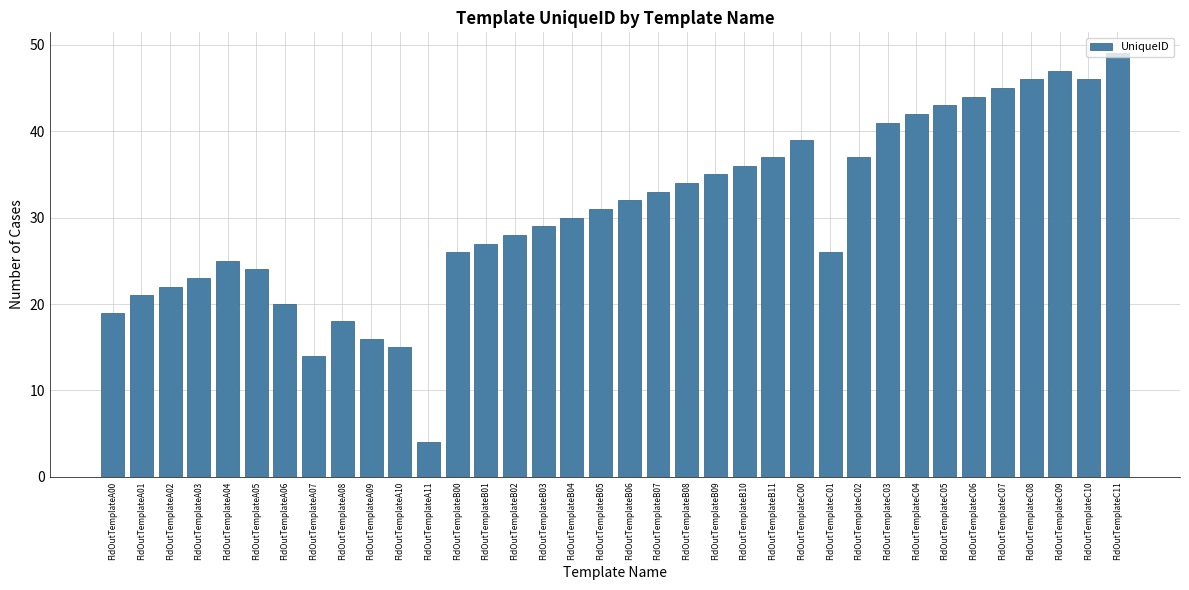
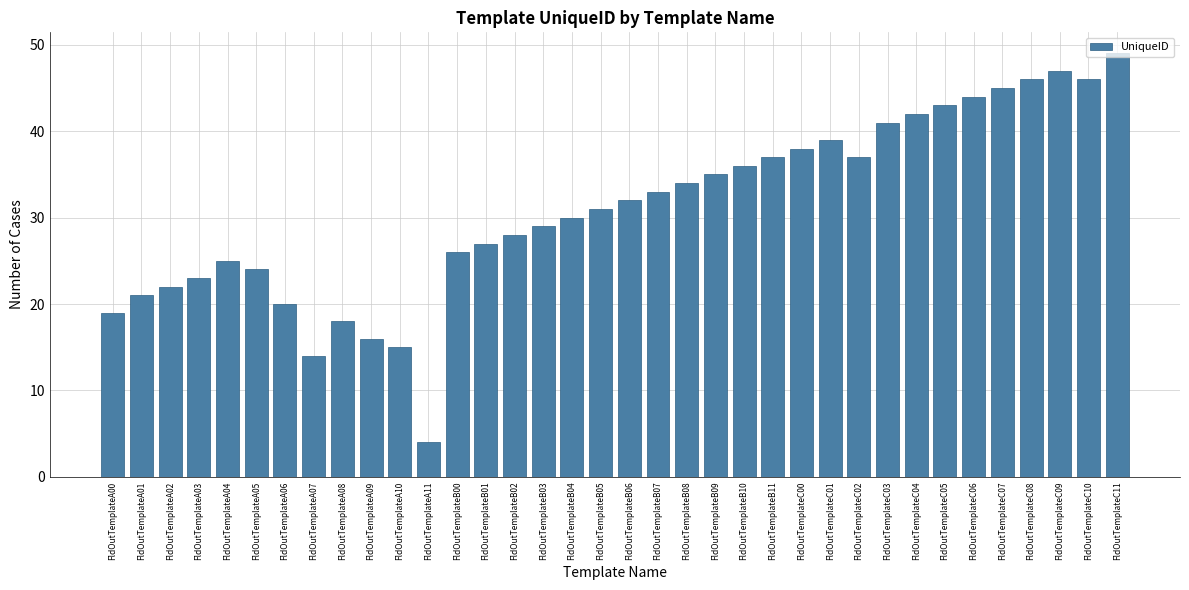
  {
    "FldOutTemplateA00": 19,
    "FldOutTemplateA01": 21,
    "FldOutTemplateA02": 22,
    "FldOutTemplateA03": 23,
    "FldOutTemplateA04": 25,
    "FldOutTemplateA05": 24,
    "FldOutTemplateA06": 20,
    "FldOutTemplateA07": 14,
    "FldOutTemplateA08": 18,
    "FldOutTemplateA09": 16,
    "FldOutTemplateA10": 15,
    "FldOutTemplateA11": 4,
    "FldOutTemplateB00": 26,
    "FldOutTemplateB01": 27,
    "FldOutTemplateB02": 28,
    "FldOutTemplateB03": 29,
    "FldOutTemplateB04": 30,
    "FldOutTemplateB05": 31,
    "FldOutTemplateB06": 32,
    "FldOutTemplateB07": 33,
    "FldOutTemplateB08": 34,
    "FldOutTemplateB09": 35,
    "FldOutTemplateB10": 36,
    "FldOutTemplateB11": 37,
-   "FldOutTemplateC00": 39,
-   "FldOutTemplateC01": 26,
+   "FldOutTemplateC00": 38,
+   "FldOutTemplateC01": 39,
    "FldOutTemplateC02": 37,
    "FldOutTemplateC03": 41,
    "FldOutTemplateC04": 42,
    "FldOutTemplateC05": 43,
    "FldOutTemplateC06": 44,
    "FldOutTemplateC07": 45,
    "FldOutTemplateC08": 46,
    "FldOutTemplateC09": 47,
    "FldOutTemplateC10": 46
  }
